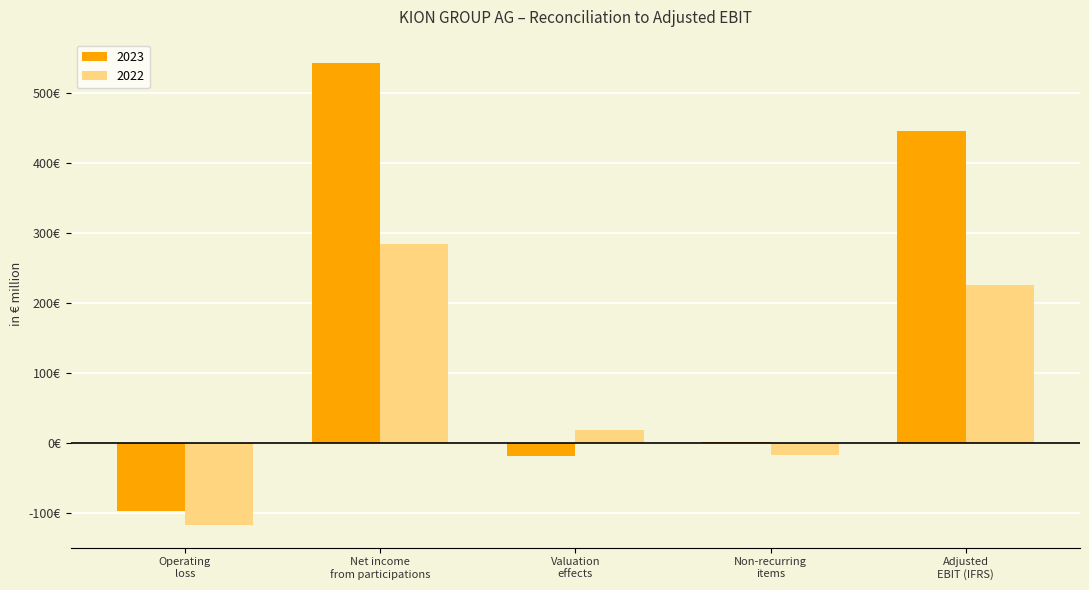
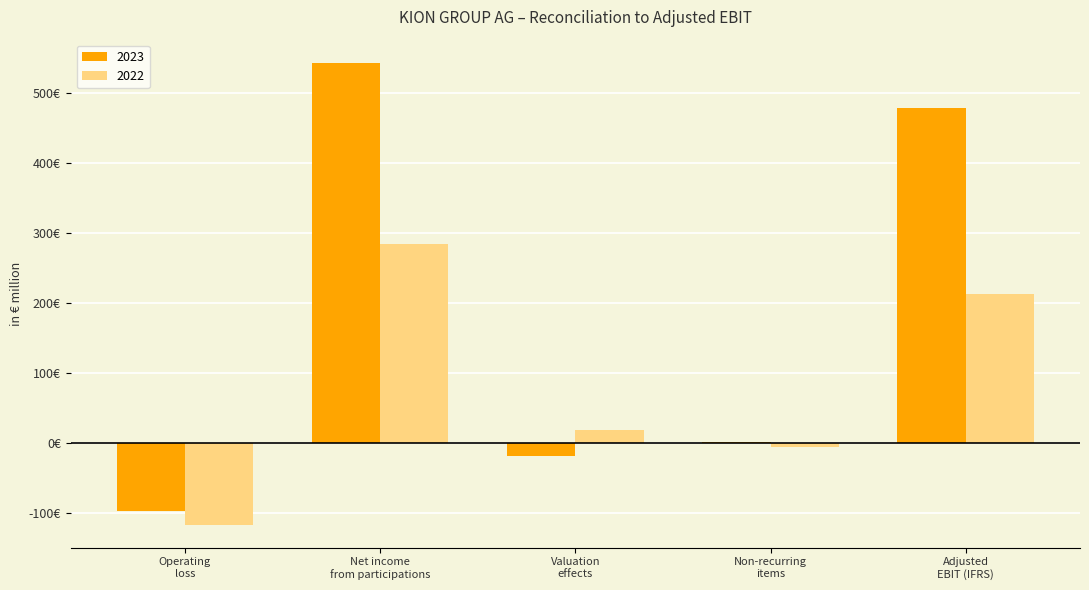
  {
    "2023": {
      "Operating loss": "-100€",
      "Net income from participations": "540€",
      "Valuation effects": "-20€",
-     "Adjusted EBIT (IFRS)": "450€"
+     "Adjusted EBIT (IFRS)": "480€"
    },
    "2022": {
      "Operating loss": "-120€",
      "Net income from participations": "280€",
      "Valuation effects": "20€",
-     "Non-recurring items": "-20€",
-     "Adjusted EBIT (IFRS)": "220€"
+     "Non-recurring items": "-10€",
+     "Adjusted EBIT (IFRS)": "210€"
    }
  }
